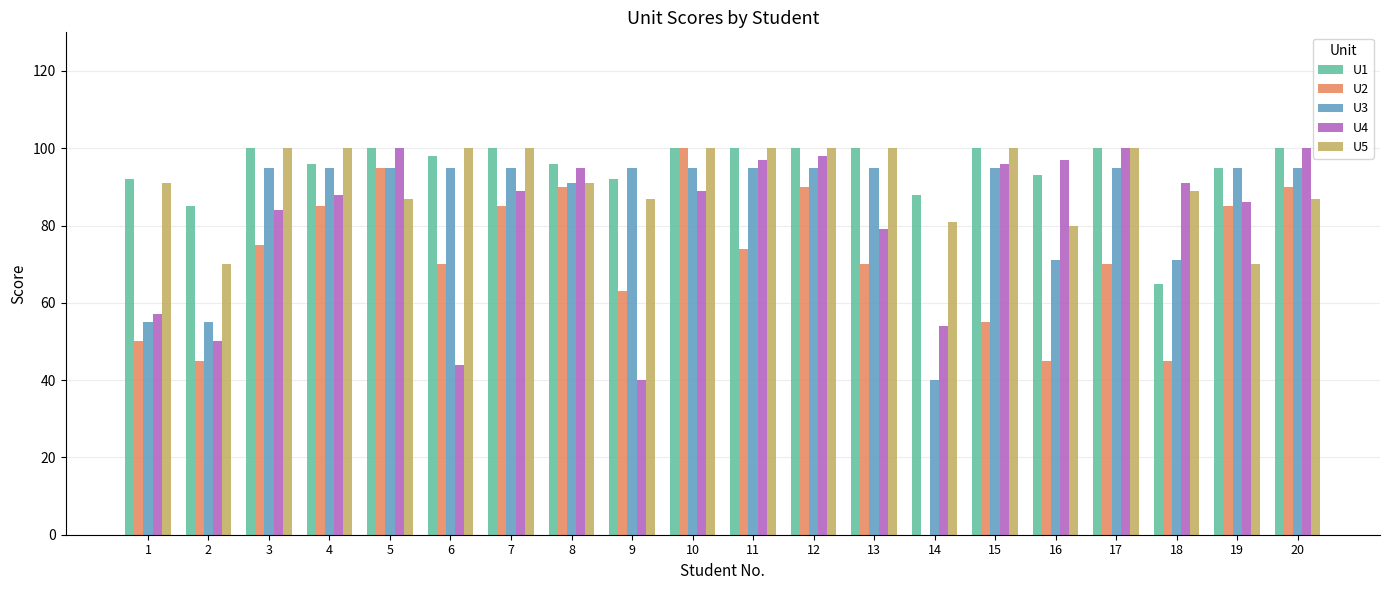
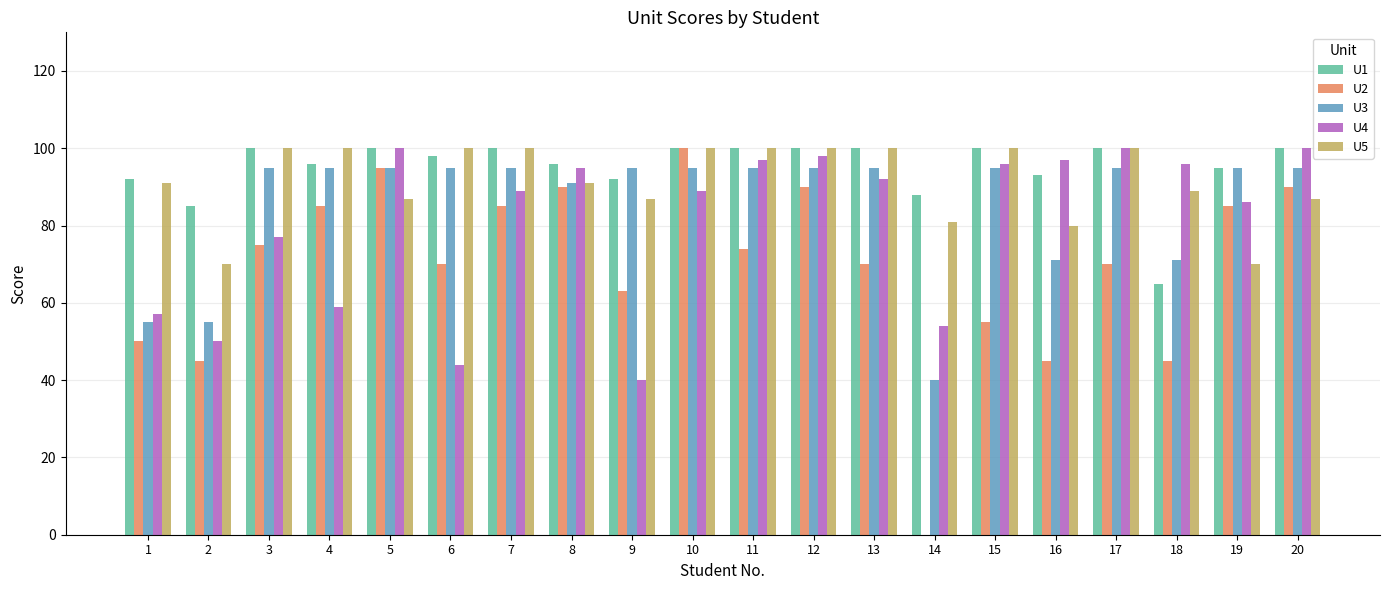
  {
    "U4": {
      "1": 57,
      "2": 50,
-     "3": 84,
-     "4": 88,
+     "3": 77,
+     "4": 59,
      "5": 100,
      "6": 44,
      "7": 89,
      "8": 95,
      "9": 40,
      "10": 89,
      "11": 97,
      "12": 98,
-     "13": 79,
+     "13": 92,
      "14": 54,
      "15": 96,
      "16": 97,
      "17": 100,
-     "18": 91,
+     "18": 96,
      "19": 86,
      "20": 100
    }
  }
